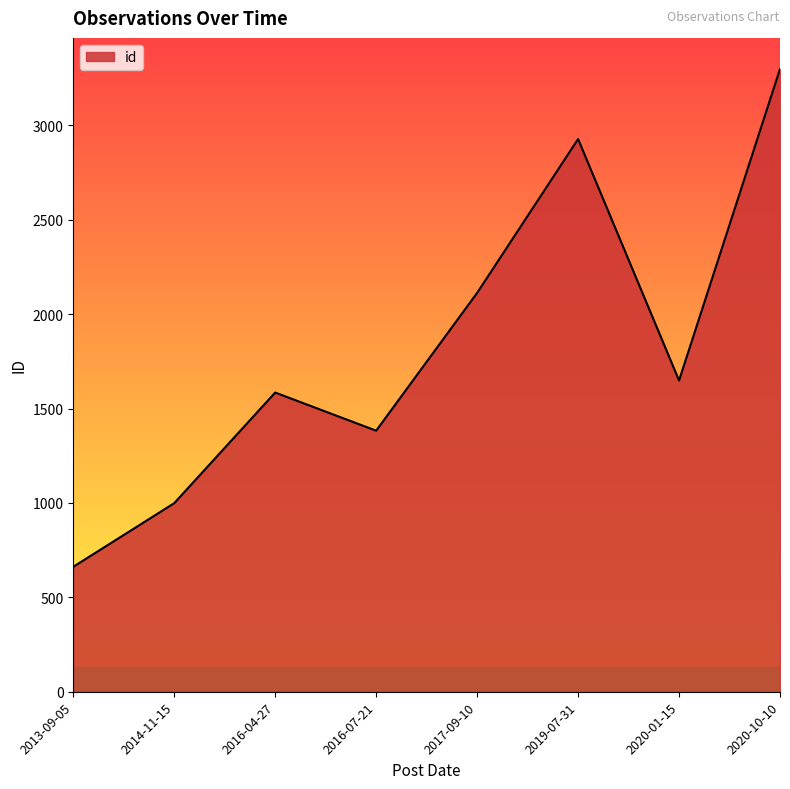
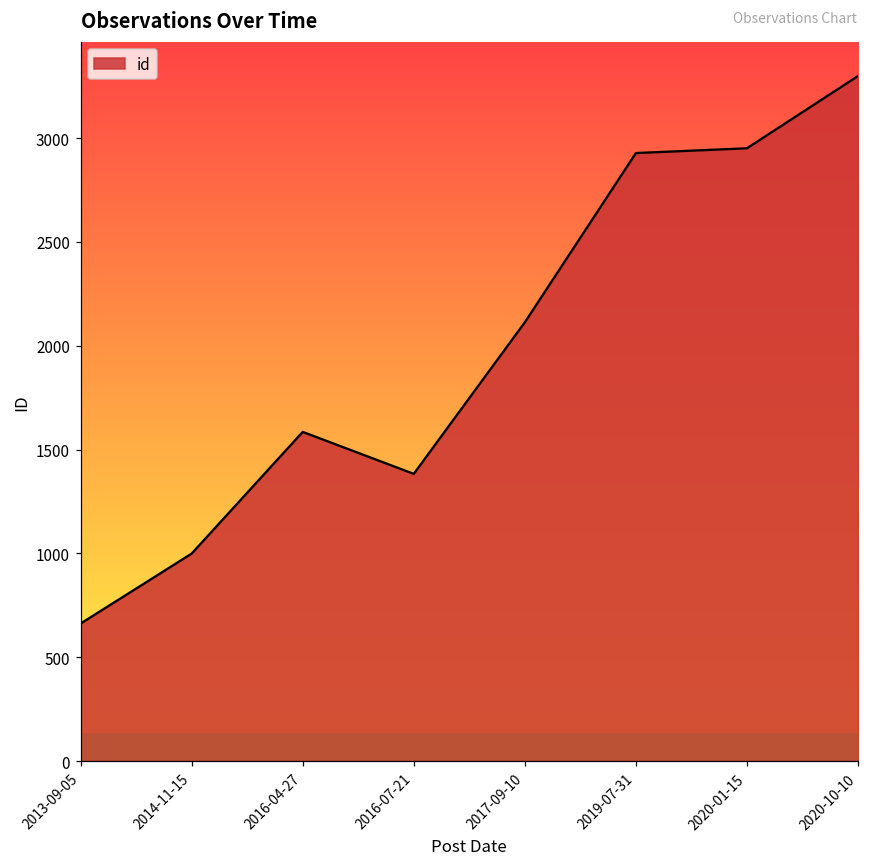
  {
    "2013-09-05": 660,
    "2014-11-15": 1000,
    "2016-04-27": 1590,
    "2016-07-21": 1380,
    "2017-09-10": 2110,
    "2019-07-31": 2930,
-   "2020-01-15": 1650,
+   "2020-01-15": 2950,
    "2020-10-10": 3300
  }
